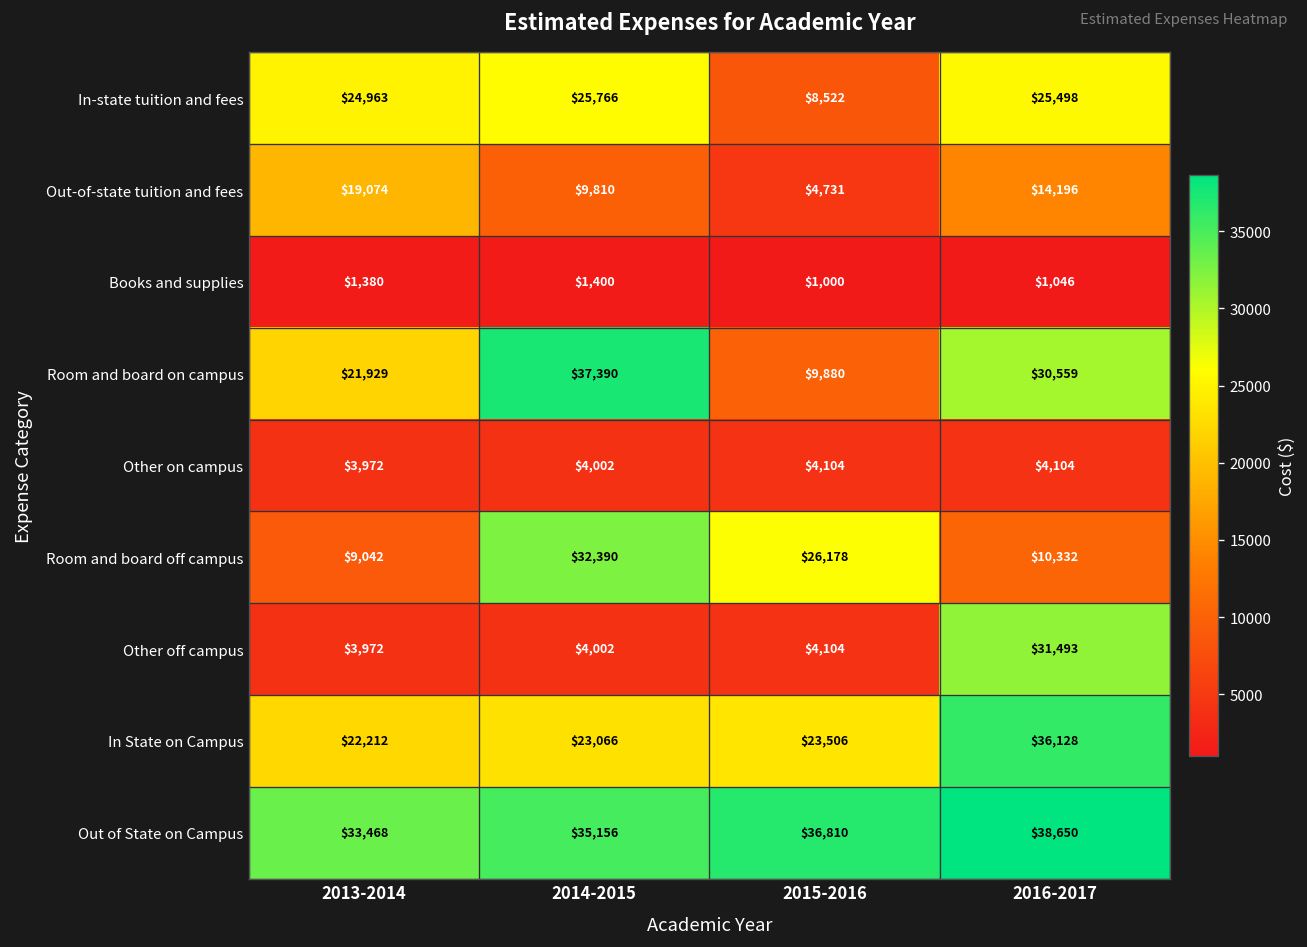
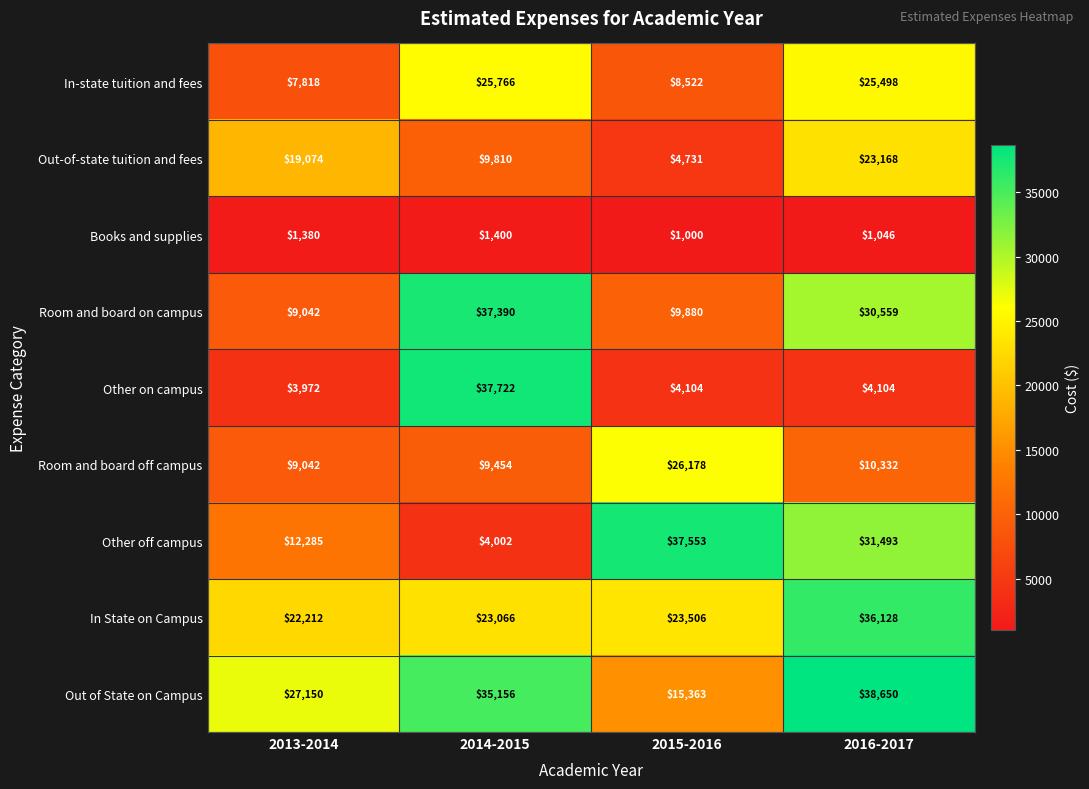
  {
    "In-state tuition and fees": {
-     "2013-2014": "$24,963",
+     "2013-2014": "$7,818",
      "2014-2015": "$25,766",
      "2015-2016": "$8,522",
      "2016-2017": "$25,498"
    },
    "Out-of-state tuition and fees": {
      "2013-2014": "$19,074",
      "2014-2015": "$9,810",
      "2015-2016": "$4,731",
-     "2016-2017": "$14,196"
+     "2016-2017": "$23,168"
    },
    "Books and supplies": {
      "2013-2014": "$1,380",
      "2014-2015": "$1,400",
      "2015-2016": "$1,000",
      "2016-2017": "$1,046"
    },
    "Room and board on campus": {
-     "2013-2014": "$21,929",
+     "2013-2014": "$9,042",
      "2014-2015": "$37,390",
      "2015-2016": "$9,880",
      "2016-2017": "$30,559"
    },
    "Other on campus": {
      "2013-2014": "$3,972",
-     "2014-2015": "$4,002",
+     "2014-2015": "$37,722",
      "2015-2016": "$4,104",
      "2016-2017": "$4,104"
    },
    "Room and board off campus": {
      "2013-2014": "$9,042",
-     "2014-2015": "$32,390",
+     "2014-2015": "$9,454",
      "2015-2016": "$26,178",
      "2016-2017": "$10,332"
    },
    "Other off campus": {
-     "2013-2014": "$3,972",
+     "2013-2014": "$12,285",
      "2014-2015": "$4,002",
-     "2015-2016": "$4,104",
+     "2015-2016": "$37,553",
      "2016-2017": "$31,493"
    },
    "In State on Campus": {
      "2013-2014": "$22,212",
      "2014-2015": "$23,066",
      "2015-2016": "$23,506",
      "2016-2017": "$36,128"
    },
    "Out of State on Campus": {
-     "2013-2014": "$33,468",
+     "2013-2014": "$27,150",
      "2014-2015": "$35,156",
-     "2015-2016": "$36,810",
+     "2015-2016": "$15,363",
      "2016-2017": "$38,650"
    }
  }
